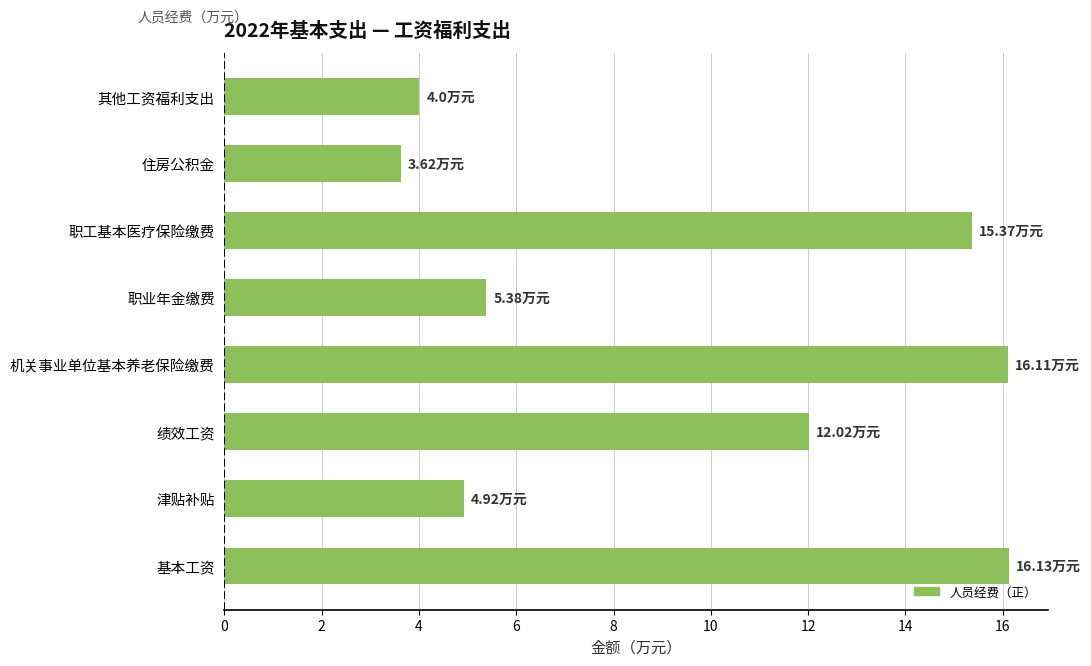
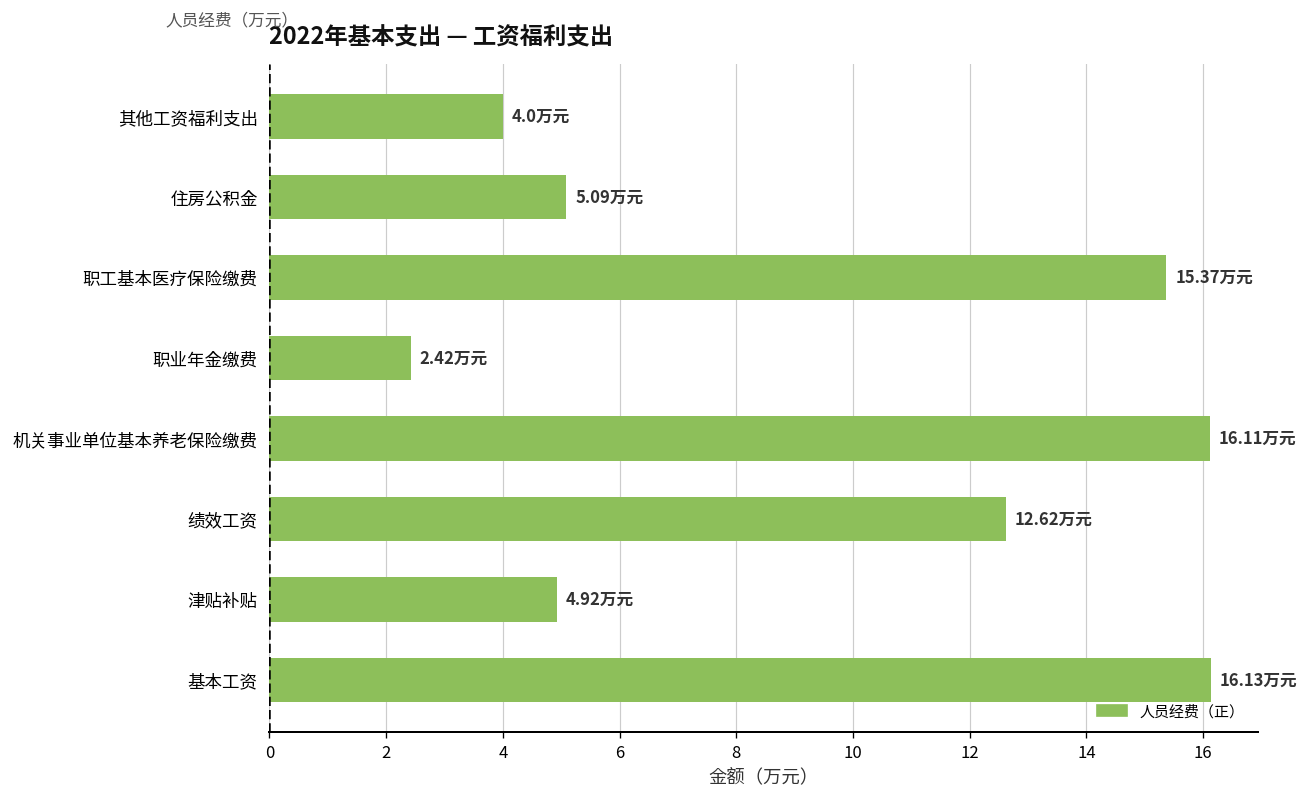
  {
    "其他工资福利支出": 4.0,
-   "住房公积金": 3.62,
+   "住房公积金": 5.09,
    "职工基本医疗保险缴费": 15.37,
-   "职业年金缴费": 5.38,
+   "职业年金缴费": 2.42,
    "机关事业单位基本养老保险缴费": 16.11,
-   "绩效工资": 12.02,
+   "绩效工资": 12.62,
    "津贴补贴": 4.92,
    "基本工资": 16.13
  }
